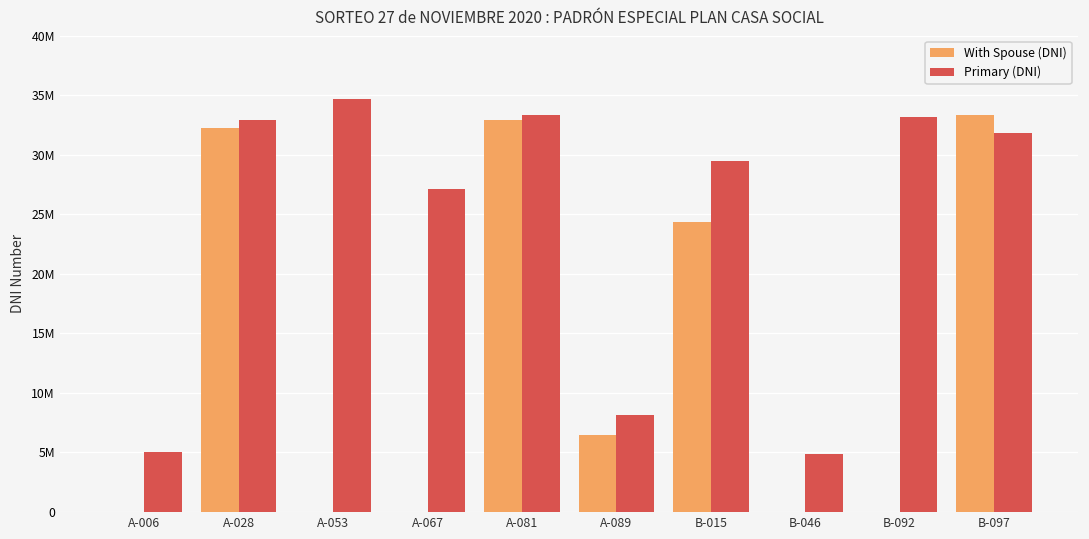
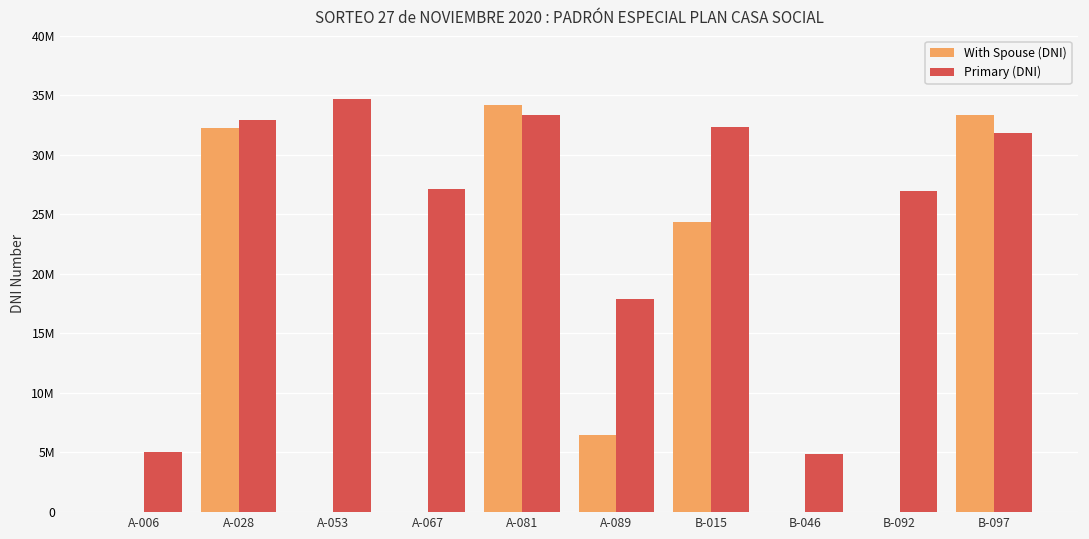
  {
    "With Spouse (DNI)": {
      "A-006": 0,
      "A-028": 32200000,
      "A-053": 0,
      "A-067": 0,
-     "A-081": 32900000,
+     "A-081": 34200000,
      "A-089": 6400000,
      "B-015": 24300000,
      "B-046": 0,
      "B-092": 0,
      "B-097": 33300000
    },
    "Primary (DNI)": {
      "A-006": 5000000,
      "A-028": 32900000,
      "A-053": 34700000,
      "A-067": 27100000,
      "A-081": 33300000,
-     "A-089": 8100000,
-     "B-015": 29500000,
+     "A-089": 17900000,
+     "B-015": 32300000,
      "B-046": 4900000,
-     "B-092": 33100000,
+     "B-092": 26900000,
      "B-097": 31800000
    }
  }
